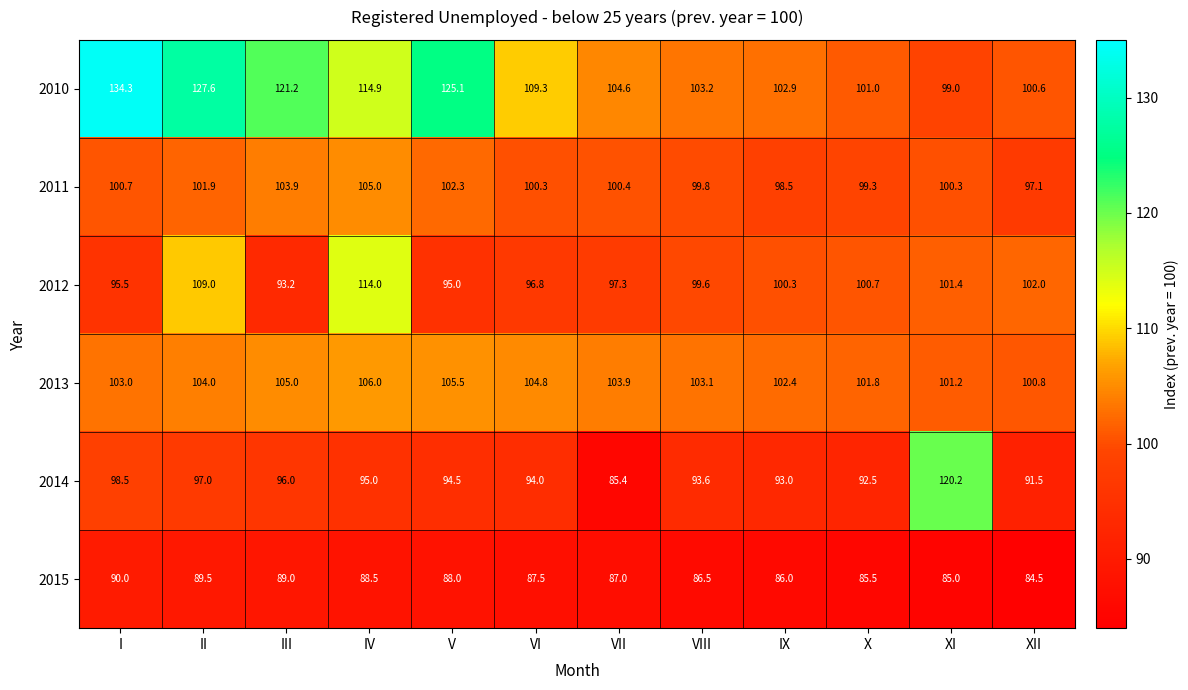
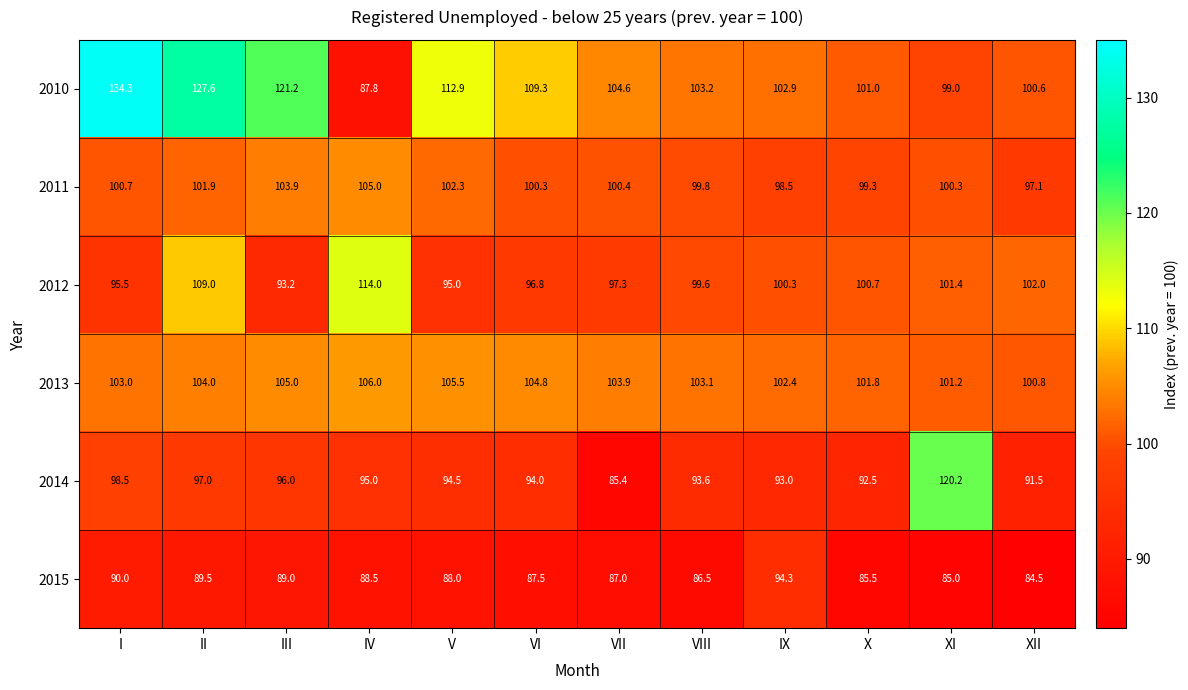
  {
    "2010": {
      "I": 134.3,
      "II": 127.6,
      "III": 121.2,
-     "IV": 114.9,
-     "V": 125.1,
+     "IV": 87.8,
+     "V": 112.9,
      "VI": 109.3,
      "VII": 104.6,
      "VIII": 103.2,
      "IX": 102.9,
      "X": 101.0,
      "XI": 99.0,
      "XII": 100.6
    },
    "2011": {
      "I": 100.7,
      "II": 101.9,
      "III": 103.9,
      "IV": 105.0,
      "V": 102.3,
      "VI": 100.3,
      "VII": 100.4,
      "VIII": 99.8,
      "IX": 98.5,
      "X": 99.3,
      "XI": 100.3,
      "XII": 97.1
    },
    "2012": {
      "I": 95.5,
      "II": 109.0,
      "III": 93.2,
      "IV": 114.0,
      "V": 95.0,
      "VI": 96.8,
      "VII": 97.3,
      "VIII": 99.6,
      "IX": 100.3,
      "X": 100.7,
      "XI": 101.4,
      "XII": 102.0
    },
    "2013": {
      "I": 103.0,
      "II": 104.0,
      "III": 105.0,
      "IV": 106.0,
      "V": 105.5,
      "VI": 104.8,
      "VII": 103.9,
      "VIII": 103.1,
      "IX": 102.4,
      "X": 101.8,
      "XI": 101.2,
      "XII": 100.8
    },
    "2014": {
      "I": 98.5,
      "II": 97.0,
      "III": 96.0,
      "IV": 95.0,
      "V": 94.5,
      "VI": 94.0,
      "VII": 85.4,
      "VIII": 93.6,
      "IX": 93.0,
      "X": 92.5,
      "XI": 120.2,
      "XII": 91.5
    },
    "2015": {
      "I": 90.0,
      "II": 89.5,
      "III": 89.0,
      "IV": 88.5,
      "V": 88.0,
      "VI": 87.5,
      "VII": 87.0,
      "VIII": 86.5,
-     "IX": 86.0,
+     "IX": 94.3,
      "X": 85.5,
      "XI": 85.0,
      "XII": 84.5
    }
  }
